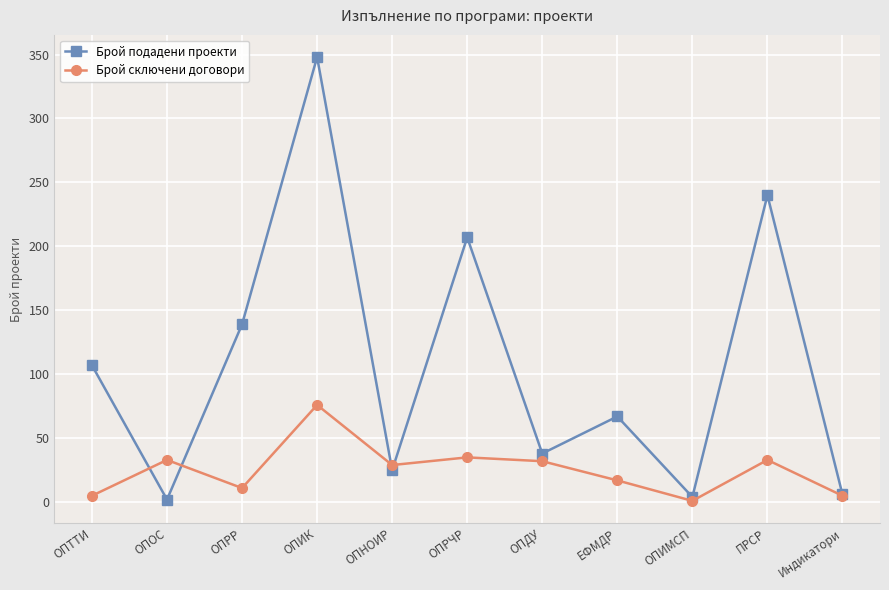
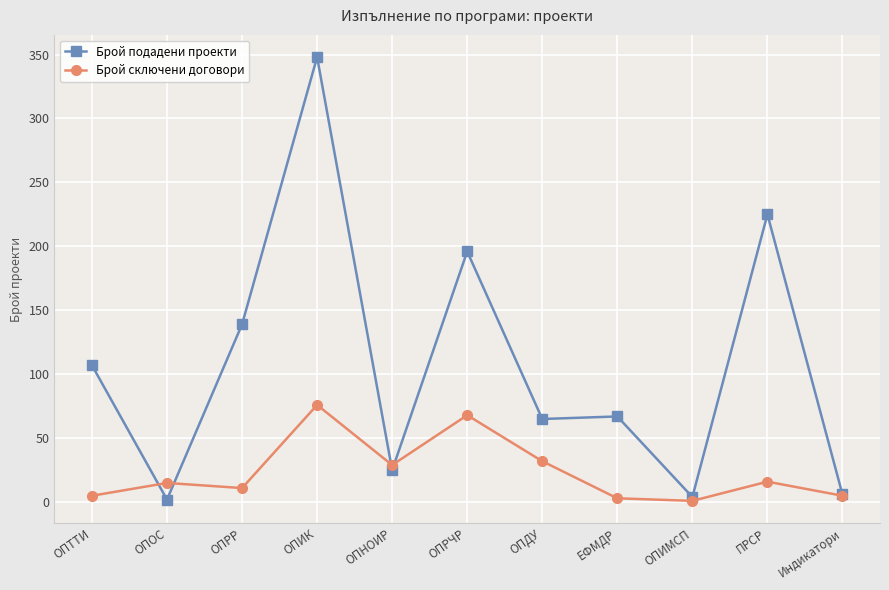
  {
    "Брой подадени проекти": {
      "ОПТТИ": 107,
      "ОПОС": 2,
      "ОПРР": 139,
      "ОПИК": 348,
      "ОПНОИР": 25,
-     "ОПРЧР": 207,
-     "ОПДУ": 38,
+     "ОПРЧР": 196,
+     "ОПДУ": 65,
      "ЕФМДР": 67,
      "ОПИМСП": 4,
-     "ПРСР": 240
+     "ПРСР": 225
    },
    "Брой сключени договори": {
      "ОПТТИ": 5,
-     "ОПОС": 33,
+     "ОПОС": 15,
      "ОПРР": 11,
      "ОПИК": 76,
      "ОПНОИР": 29,
-     "ОПРЧР": 35,
+     "ОПРЧР": 68,
      "ОПДУ": 32,
-     "ЕФМДР": 17,
+     "ЕФМДР": 3,
      "ОПИМСП": 1,
-     "ПРСР": 33
+     "ПРСР": 16
    }
  }
